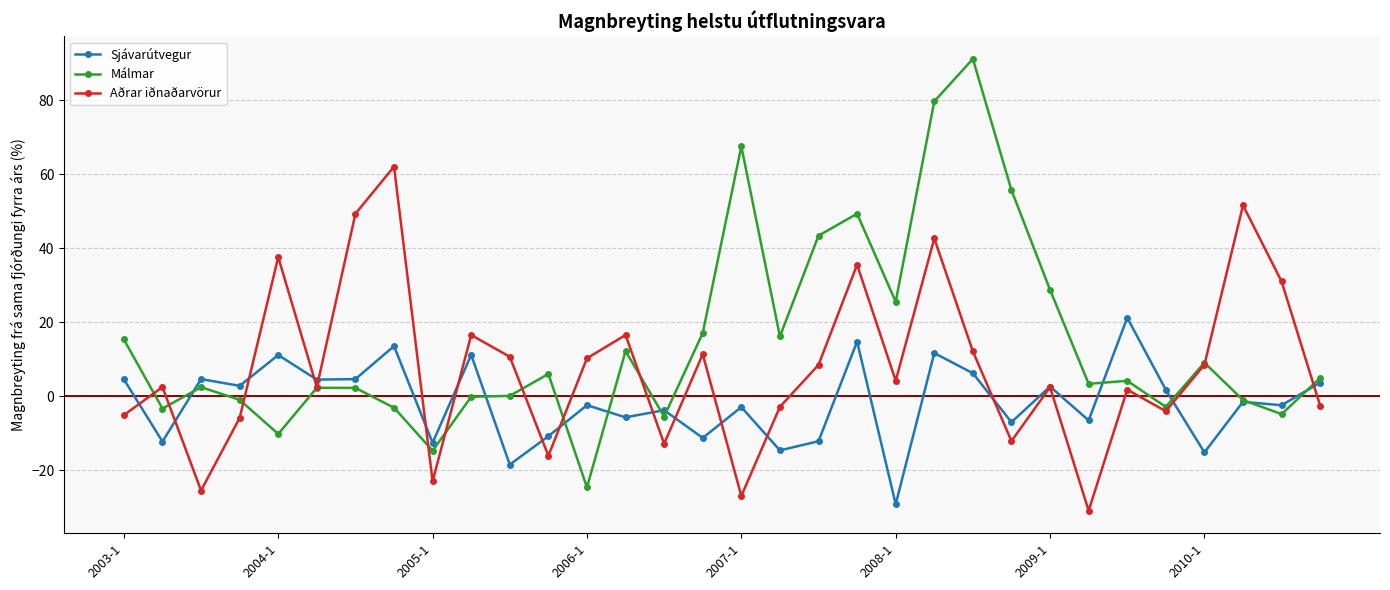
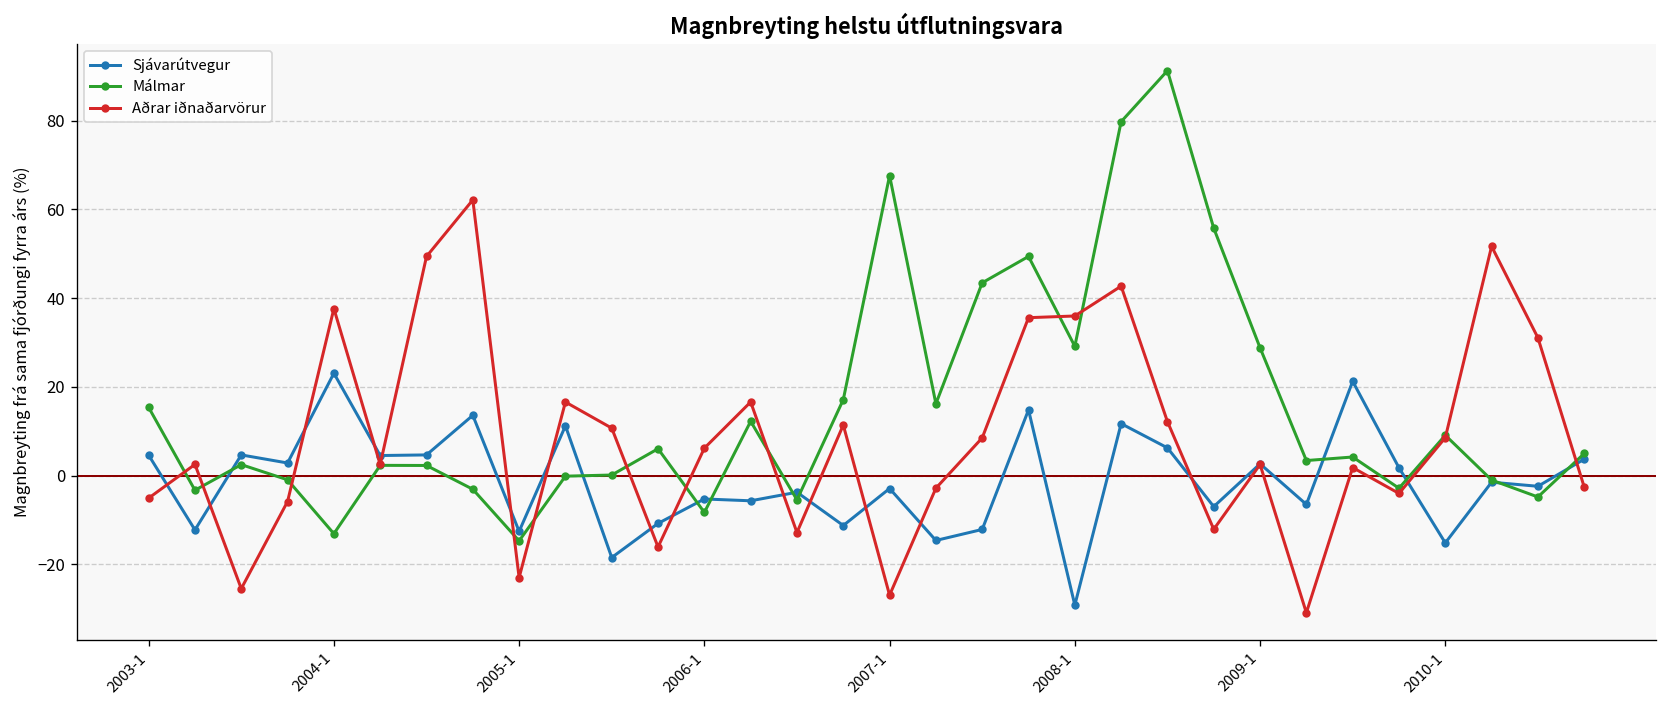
  {
    "Sjávarútvegur": {
      "2003-1": 5,
-     "2004-1": 11,
+     "2004-1": 23,
      "2005-1": -13,
-     "2006-1": -2,
+     "2006-1": -5,
      "2007-1": -3,
      "2008-1": -29,
      "2010-1": -15
    },
    "Málmar": {
      "2003-1": 15,
-     "2004-1": -10,
+     "2004-1": -13,
      "2005-1": -15,
-     "2006-1": -25,
+     "2006-1": -8,
      "2007-1": 68,
-     "2008-1": 26,
+     "2008-1": 29,
      "2009-1": 29
    },
    "Aðrar iðnaðarvörur": {
      "2003-1": -5,
      "2004-1": 38,
      "2005-1": -23,
-     "2006-1": 10,
+     "2006-1": 6,
      "2007-1": -27,
-     "2008-1": 4
+     "2008-1": 36
    }
  }
